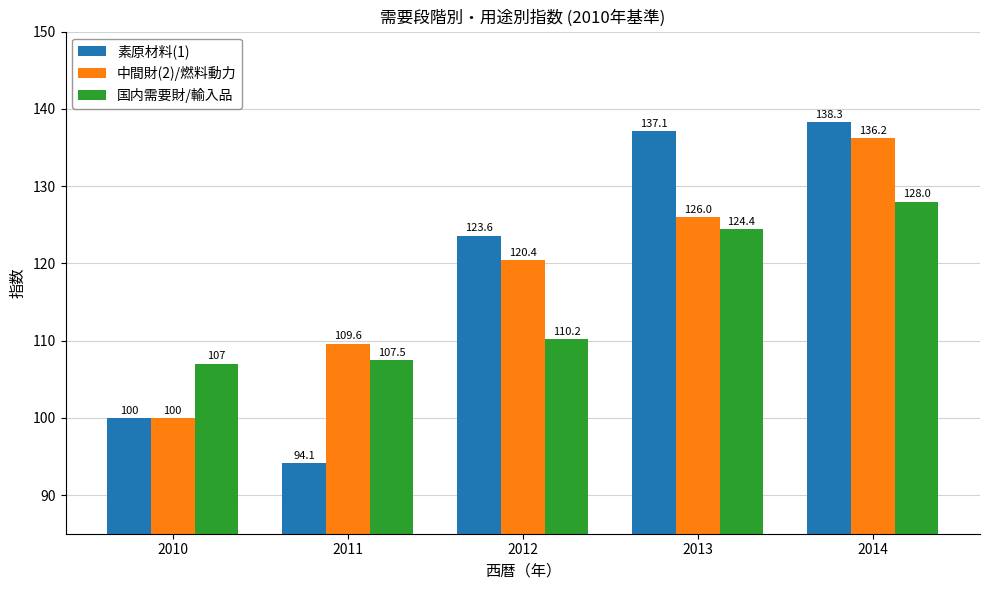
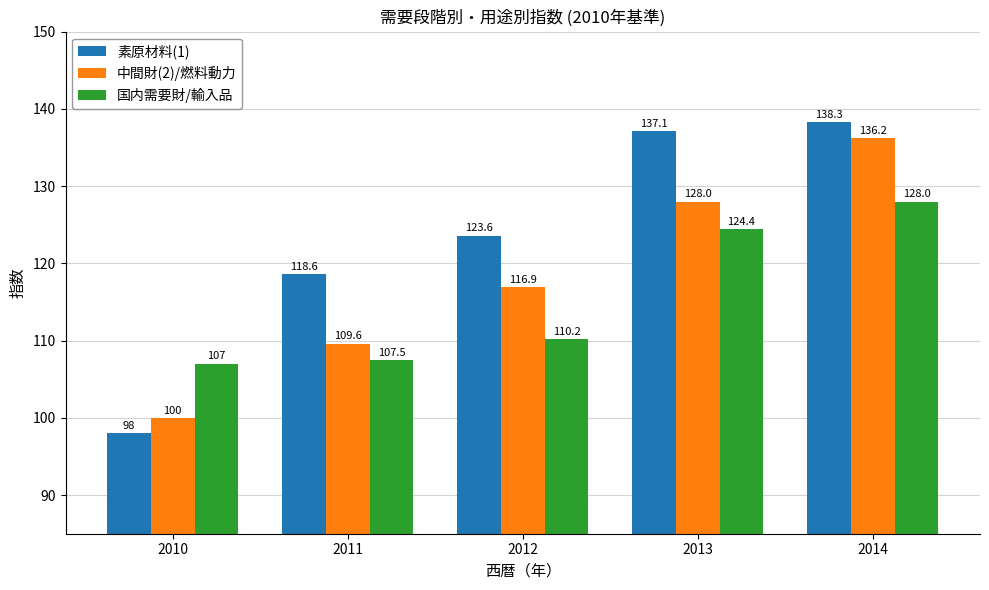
  {
    "素原材料(1)": {
-     "2010": 100,
-     "2011": 94.1,
+     "2010": 98,
+     "2011": 118.6,
      "2012": 123.6,
      "2013": 137.1,
      "2014": 138.3
    },
    "中間財(2)/燃料動力": {
      "2010": 100,
      "2011": 109.6,
-     "2012": 120.4,
-     "2013": 126.0,
+     "2012": 116.9,
+     "2013": 128.0,
      "2014": 136.2
    },
    "国内需要財/輸入品": {
      "2010": 107,
      "2011": 107.5,
      "2012": 110.2,
      "2013": 124.4,
      "2014": 128.0
    }
  }
